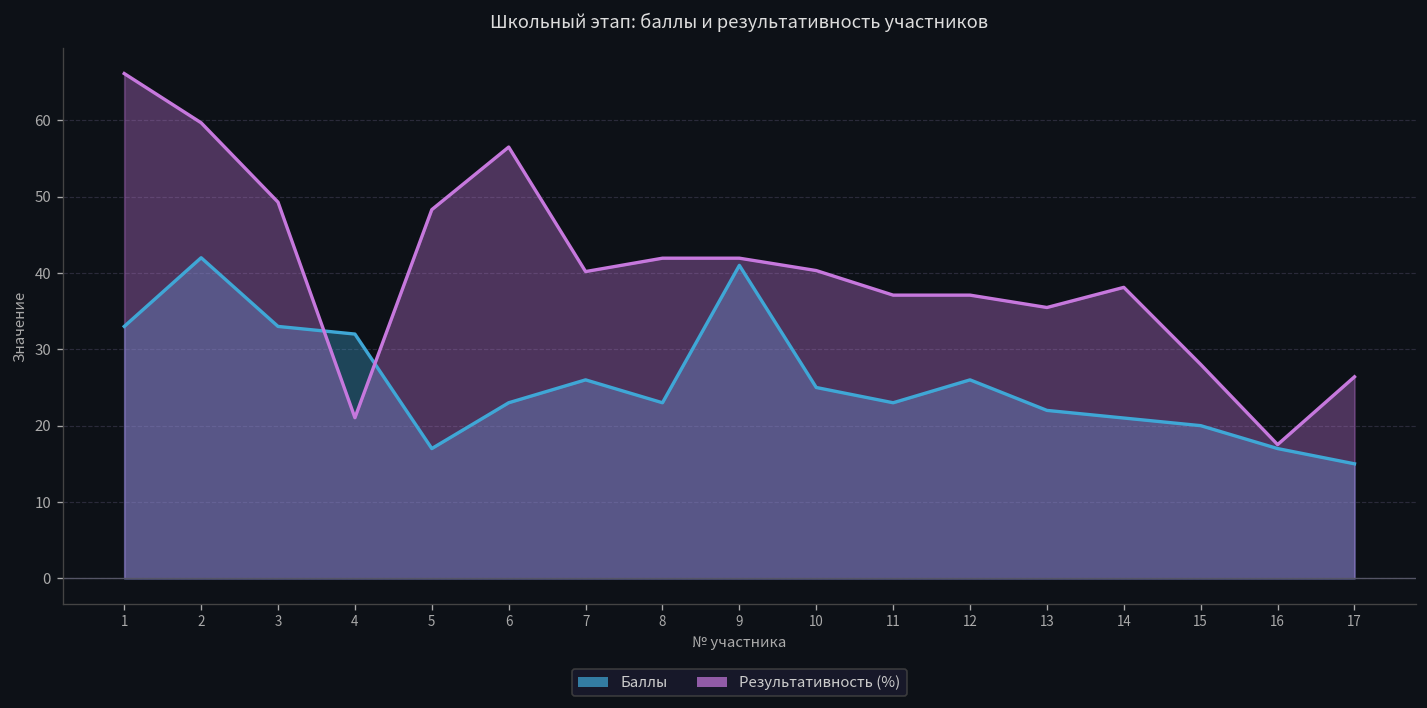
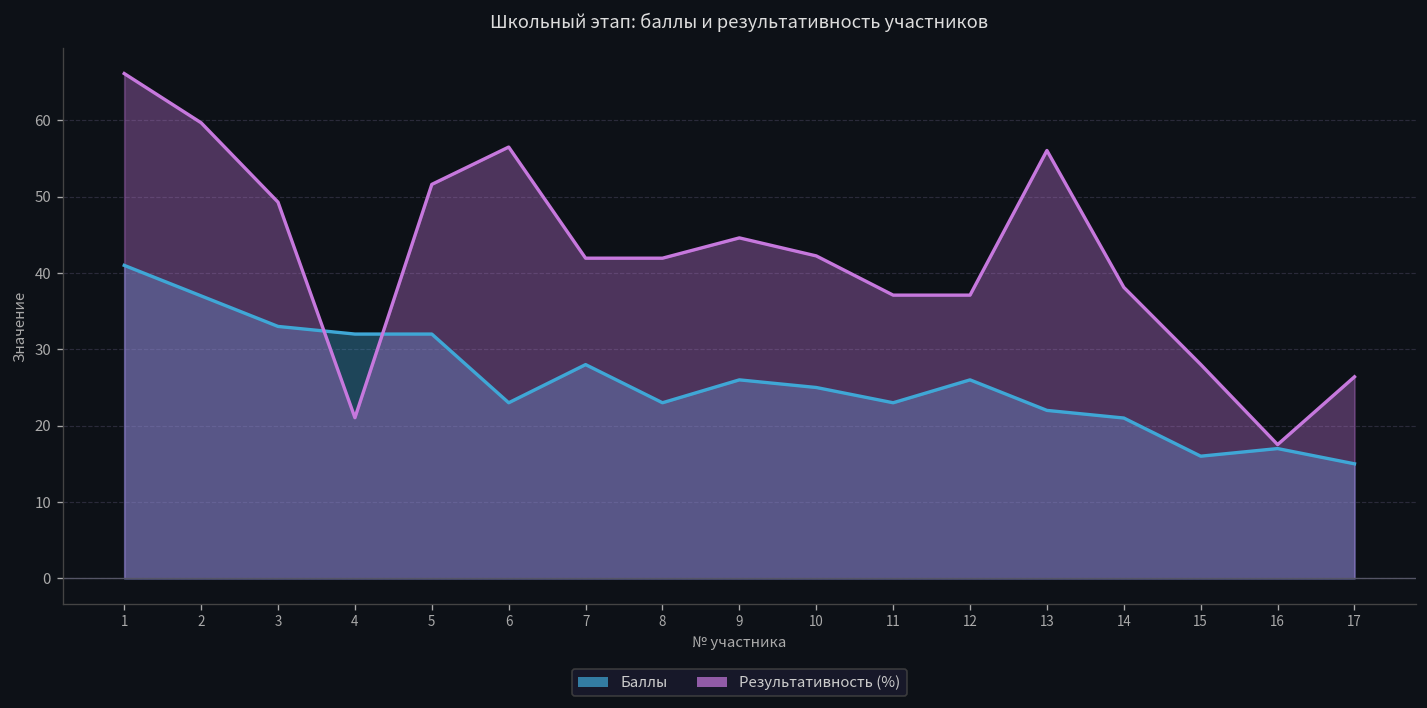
  {
    "Баллы": {
-     "1": 33,
-     "2": 42,
+     "1": 41,
+     "2": 37,
      "3": 33,
      "4": 32,
-     "5": 17,
+     "5": 32,
      "6": 23,
-     "7": 26,
+     "7": 28,
      "8": 23,
-     "9": 41,
+     "9": 26,
      "10": 25,
      "11": 23,
      "12": 26,
      "13": 22,
      "14": 21,
-     "15": 20,
+     "15": 16,
      "16": 17,
      "17": 15
    },
    "Результативность (%)": {
      "1": 66,
      "2": 60,
      "3": 49,
      "4": 21,
-     "5": 48,
+     "5": 52,
      "6": 57,
-     "7": 40,
+     "7": 42,
      "8": 42,
-     "9": 42,
-     "10": 40,
+     "9": 45,
+     "10": 42,
      "11": 37,
      "12": 37,
-     "13": 35,
+     "13": 56,
      "14": 38,
      "15": 28,
      "16": 18,
      "17": 26
    }
  }
